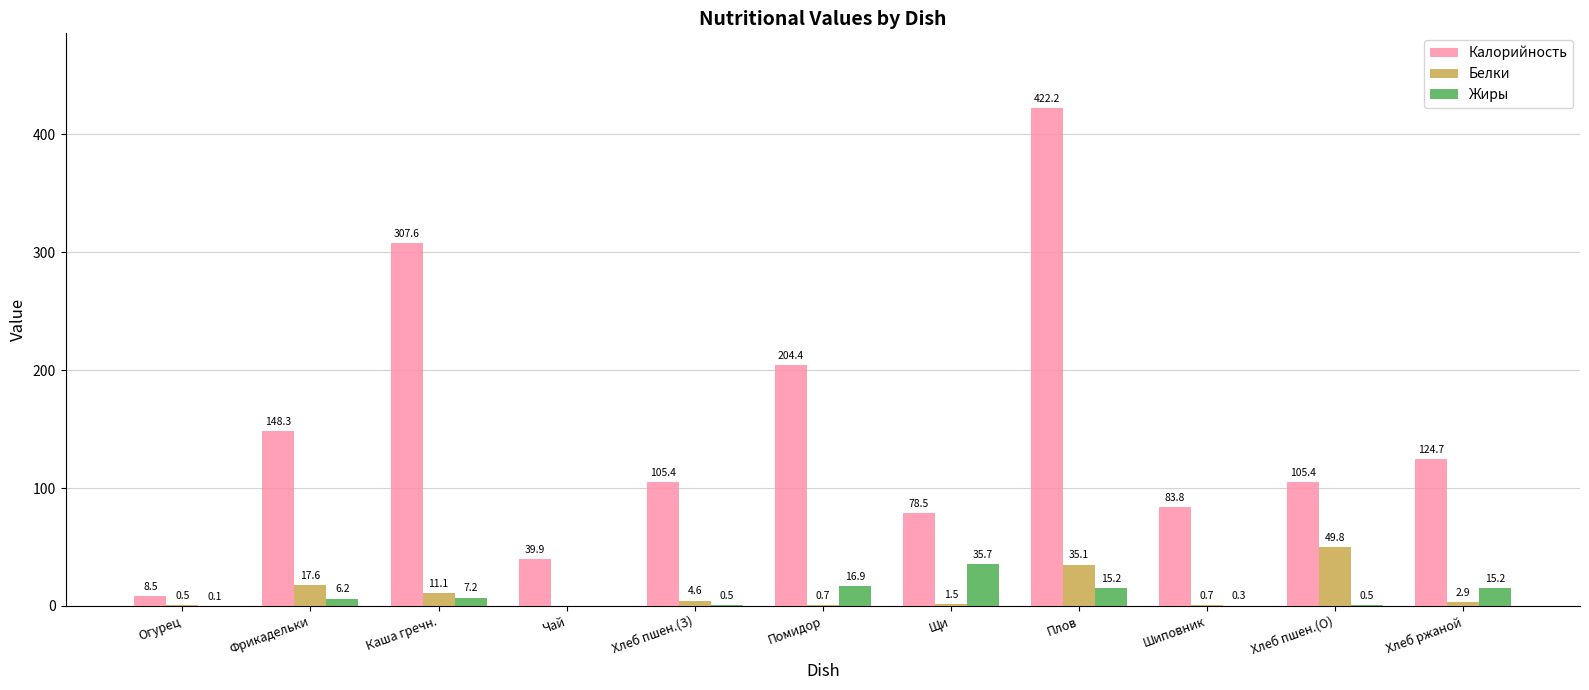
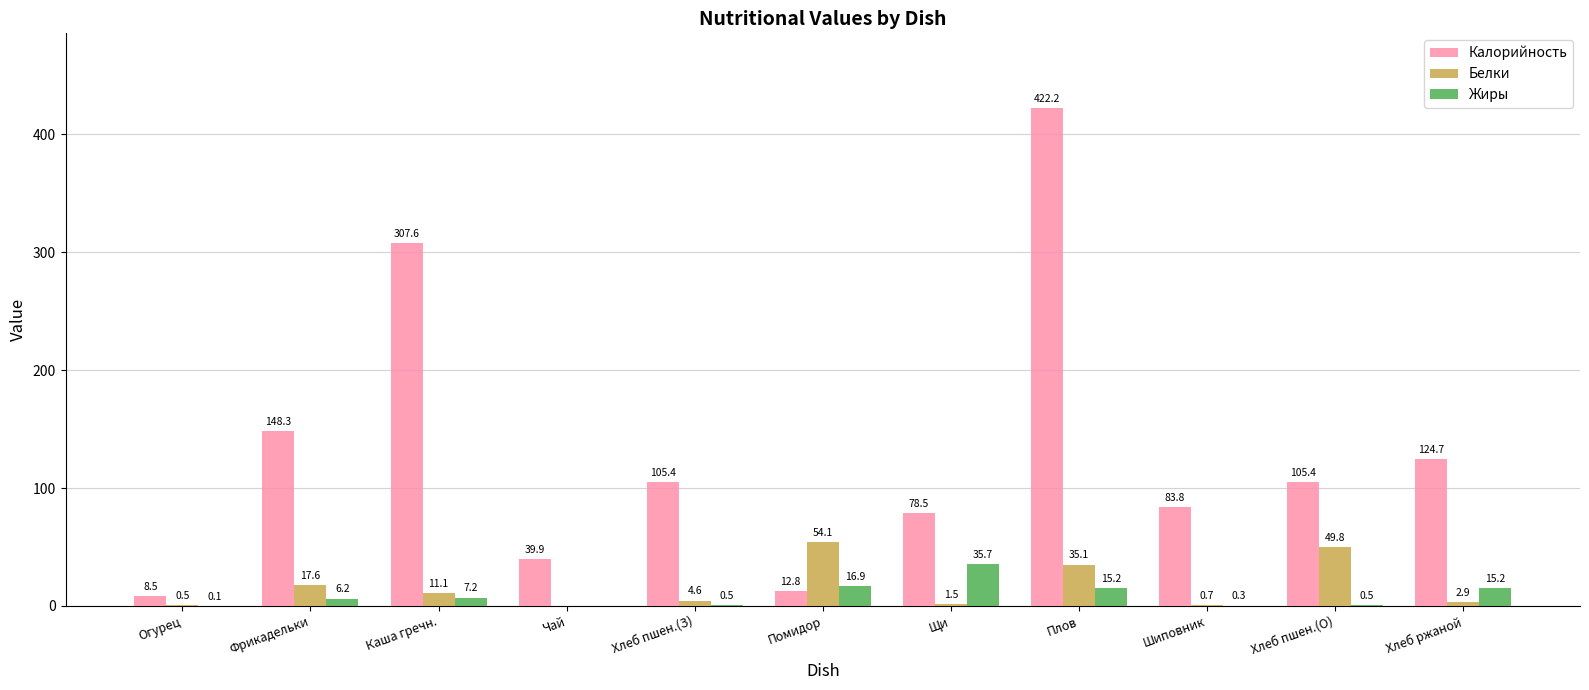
  {
    "Калорийность": {
      "Огурец": 8.5,
      "Фрикадельки": 148.3,
      "Каша гречн.": 307.6,
      "Чай": 39.9,
      "Хлеб пшен.(З)": 105.4,
-     "Помидор": 204.4,
+     "Помидор": 12.8,
      "Щи": 78.5,
      "Плов": 422.2,
      "Шиповник": 83.8,
      "Хлеб пшен.(О)": 105.4,
      "Хлеб ржаной": 124.7
    },
    "Белки": {
      "Огурец": 0.5,
      "Фрикадельки": 17.6,
      "Каша гречн.": 11.1,
      "Хлеб пшен.(З)": 4.6,
-     "Помидор": 0.7,
+     "Помидор": 54.1,
      "Щи": 1.5,
      "Плов": 35.1,
      "Шиповник": 0.7,
      "Хлеб пшен.(О)": 49.8,
      "Хлеб ржаной": 2.9
    },
    "Жиры": {
      "Огурец": 0.1,
      "Фрикадельки": 6.2,
      "Каша гречн.": 7.2,
      "Хлеб пшен.(З)": 0.5,
      "Помидор": 16.9,
      "Щи": 35.7,
      "Плов": 15.2,
      "Шиповник": 0.3,
      "Хлеб пшен.(О)": 0.5,
      "Хлеб ржаной": 15.2
    }
  }
